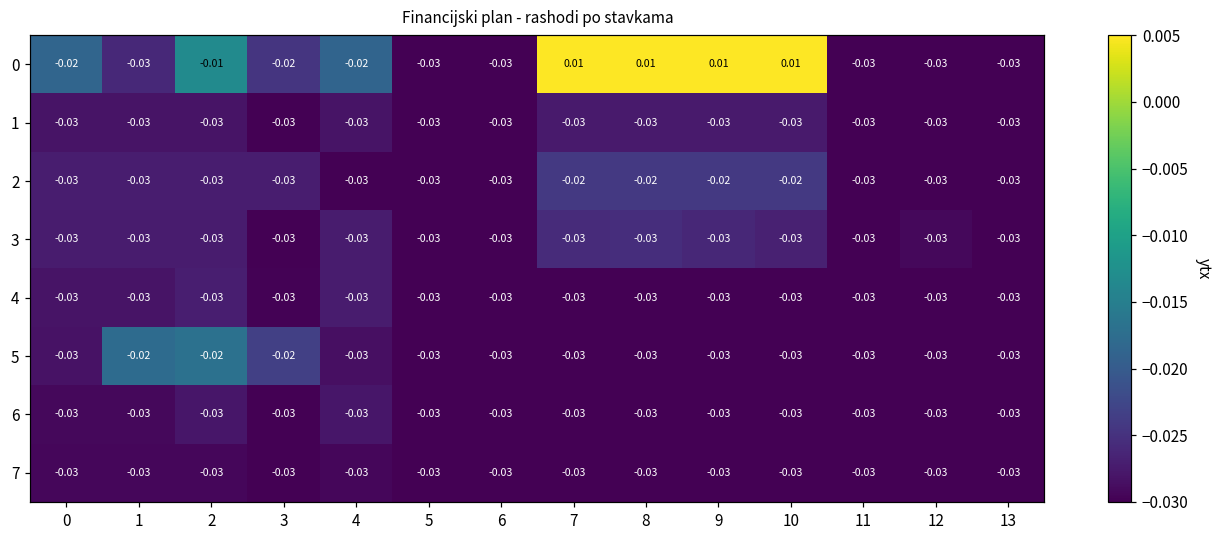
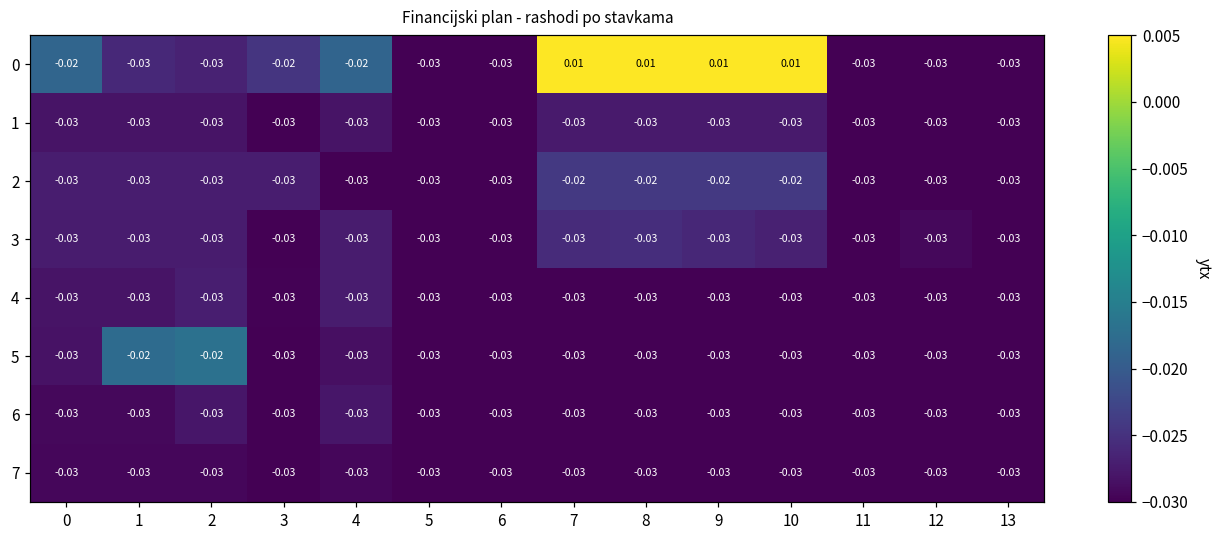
  {
    "0": {
      "0": -0.02,
      "1": -0.03,
-     "2": -0.01,
+     "2": -0.03,
      "3": -0.02,
      "4": -0.02,
      "5": -0.03,
      "6": -0.03,
      "7": 0.01,
      "8": 0.01,
      "9": 0.01,
      "10": 0.01,
      "11": -0.03,
      "12": -0.03,
      "13": -0.03
    },
    "1": {
      "0": -0.03,
      "1": -0.03,
      "2": -0.03,
      "3": -0.03,
      "4": -0.03,
      "5": -0.03,
      "6": -0.03,
      "7": -0.03,
      "8": -0.03,
      "9": -0.03,
      "10": -0.03,
      "11": -0.03,
      "12": -0.03,
      "13": -0.03
    },
    "2": {
      "0": -0.03,
      "1": -0.03,
      "2": -0.03,
      "3": -0.03,
      "4": -0.03,
      "5": -0.03,
      "6": -0.03,
      "7": -0.02,
      "8": -0.02,
      "9": -0.02,
      "10": -0.02,
      "11": -0.03,
      "12": -0.03,
      "13": -0.03
    },
    "3": {
      "0": -0.03,
      "1": -0.03,
      "2": -0.03,
      "3": -0.03,
      "4": -0.03,
      "5": -0.03,
      "6": -0.03,
      "7": -0.03,
      "8": -0.03,
      "9": -0.03,
      "10": -0.03,
      "11": -0.03,
      "12": -0.03,
      "13": -0.03
    },
    "4": {
      "0": -0.03,
      "1": -0.03,
      "2": -0.03,
      "3": -0.03,
      "4": -0.03,
      "5": -0.03,
      "6": -0.03,
      "7": -0.03,
      "8": -0.03,
      "9": -0.03,
      "10": -0.03,
      "11": -0.03,
      "12": -0.03,
      "13": -0.03
    },
    "5": {
      "0": -0.03,
      "1": -0.02,
      "2": -0.02,
-     "3": -0.02,
+     "3": -0.03,
      "4": -0.03,
      "5": -0.03,
      "6": -0.03,
      "7": -0.03,
      "8": -0.03,
      "9": -0.03,
      "10": -0.03,
      "11": -0.03,
      "12": -0.03,
      "13": -0.03
    },
    "6": {
      "0": -0.03,
      "1": -0.03,
      "2": -0.03,
      "3": -0.03,
      "4": -0.03,
      "5": -0.03,
      "6": -0.03,
      "7": -0.03,
      "8": -0.03,
      "9": -0.03,
      "10": -0.03,
      "11": -0.03,
      "12": -0.03,
      "13": -0.03
    },
    "7": {
      "0": -0.03,
      "1": -0.03,
      "2": -0.03,
      "3": -0.03,
      "4": -0.03,
      "5": -0.03,
      "6": -0.03,
      "7": -0.03,
      "8": -0.03,
      "9": -0.03,
      "10": -0.03,
      "11": -0.03,
      "12": -0.03,
      "13": -0.03
    }
  }
